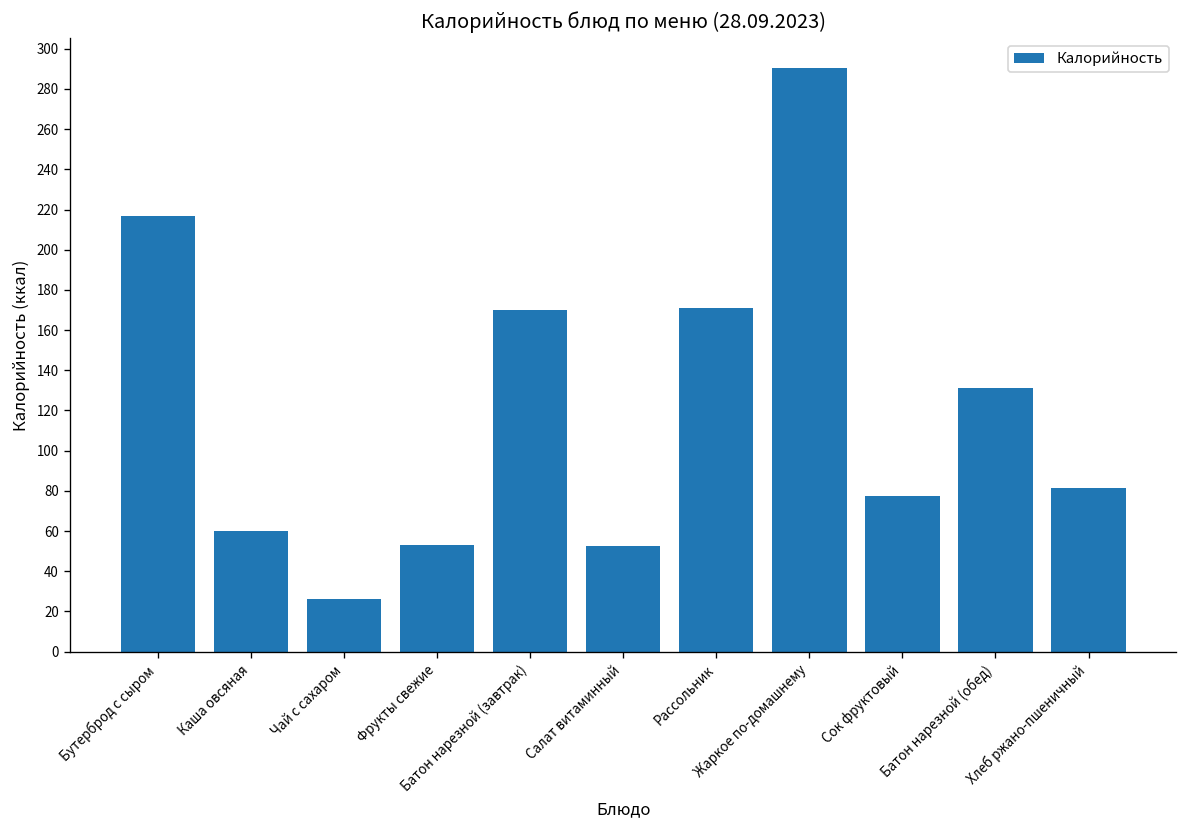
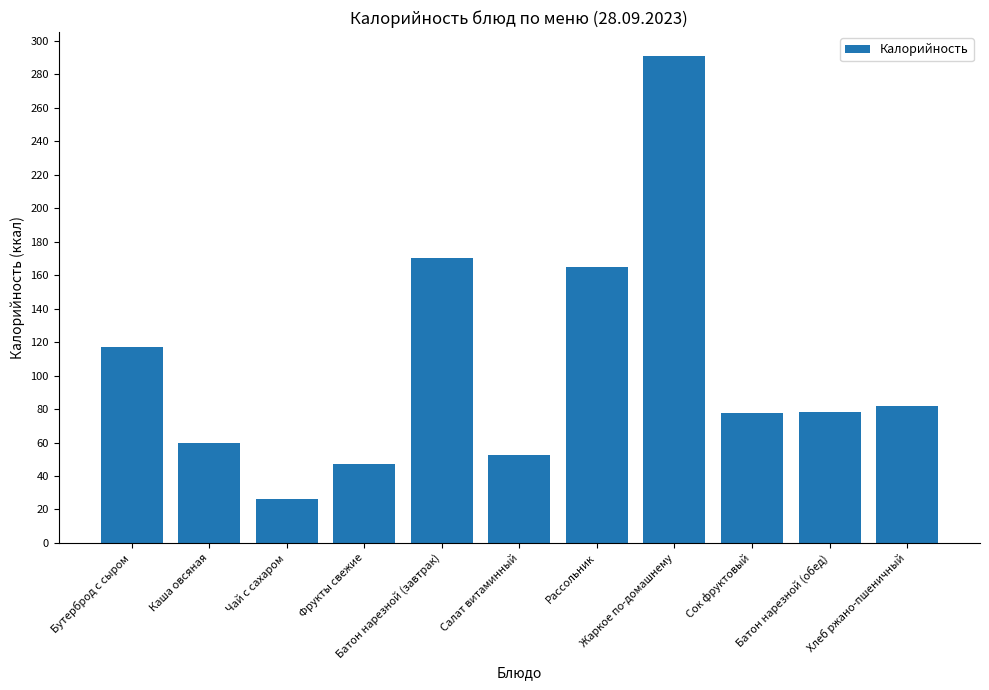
  {
-   "Бутерброд с сыром": 217,
+   "Бутерброд с сыром": 117,
    "Каша овсяная": 60,
    "Чай с сахаром": 26,
-   "Фрукты свежие": 53,
+   "Фрукты свежие": 47,
    "Батон нарезной (завтрак)": 170,
    "Салат витаминный": 53,
-   "Рассольник": 171,
+   "Рассольник": 165,
    "Жаркое по-домашнему": 291,
    "Сок фруктовый": 77,
-   "Батон нарезной (обед)": 131,
+   "Батон нарезной (обед)": 78,
    "Хлеб ржано-пшеничный": 82
  }
